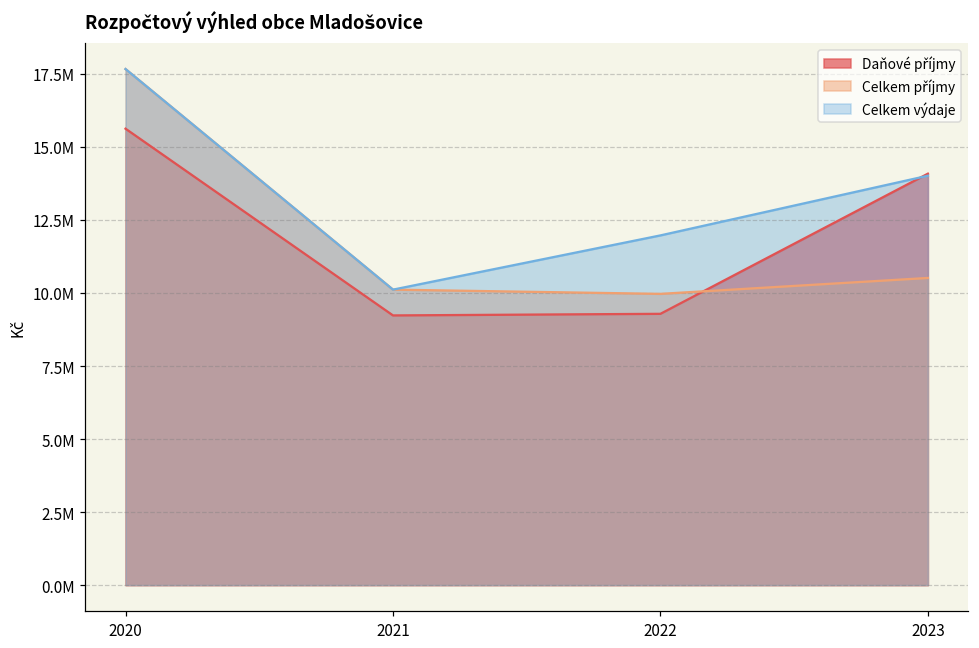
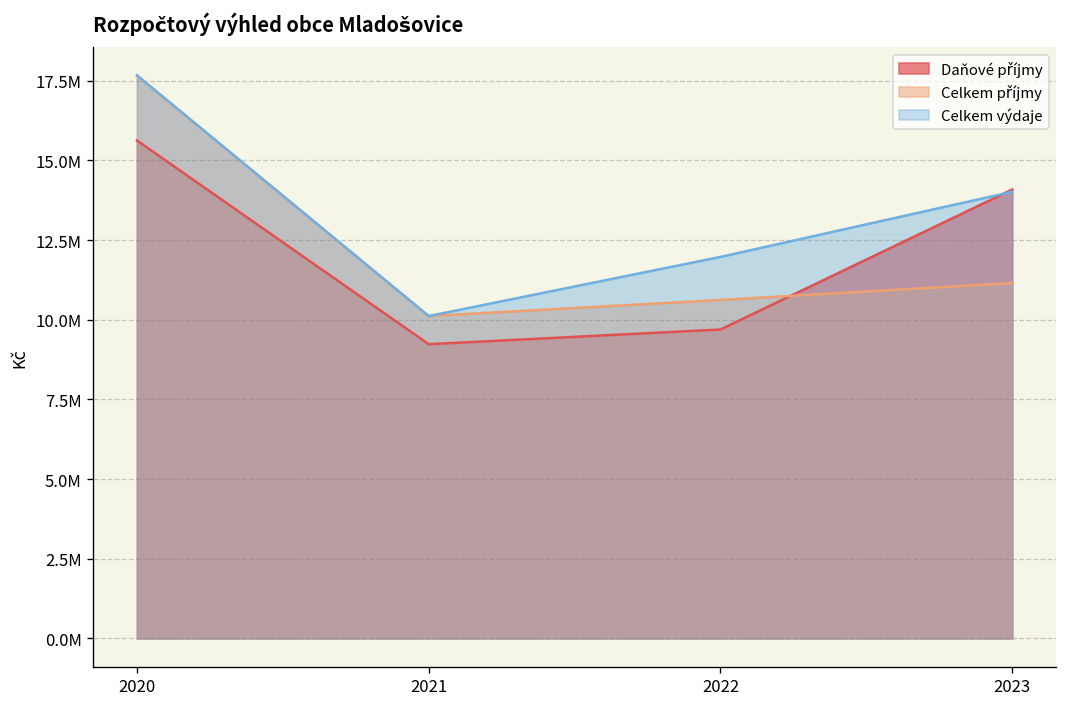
  {
    "Daňové příjmy": {
      "2020": 15600000,
      "2021": 9200000,
-     "2022": 9300000
+     "2022": 9700000
    },
    "Celkem příjmy": {
-     "2022": 10000000,
-     "2023": 10500000
+     "2022": 10600000,
+     "2023": 11200000
    },
    "Celkem výdaje": {
      "2022": 12000000
    }
  }
